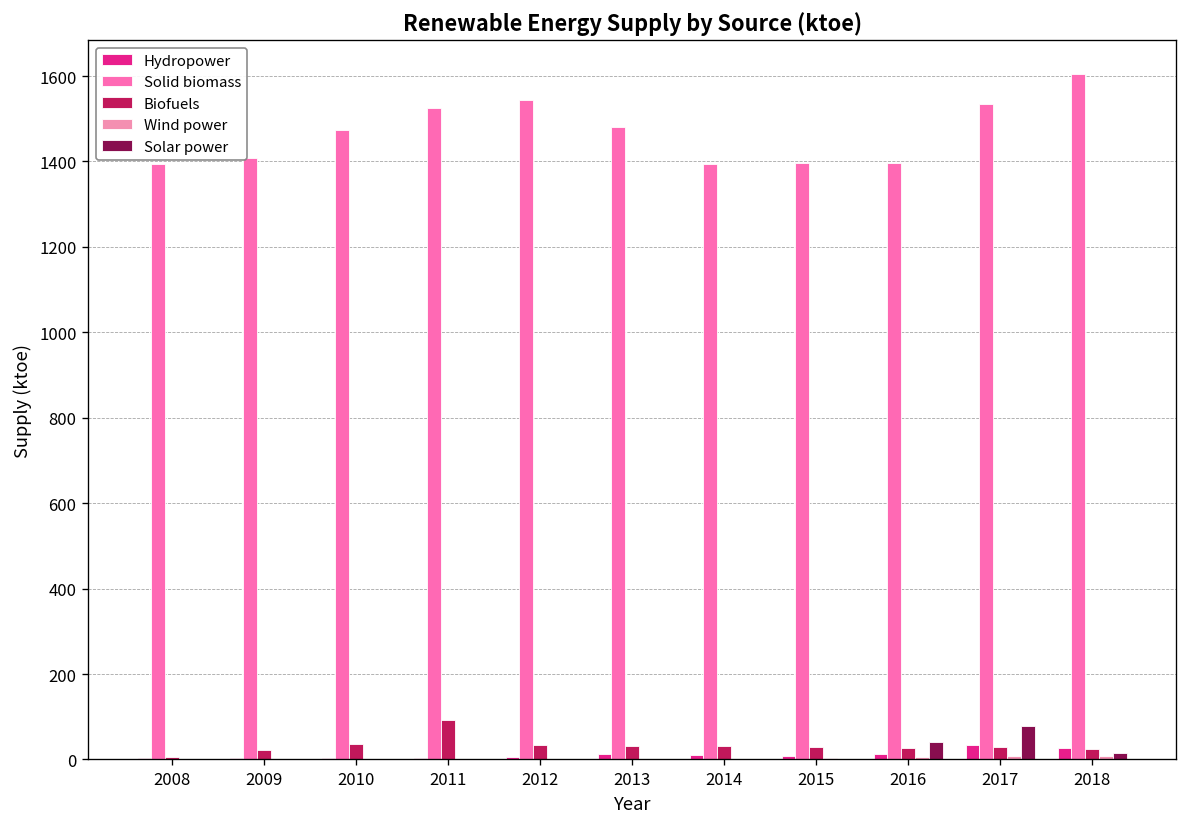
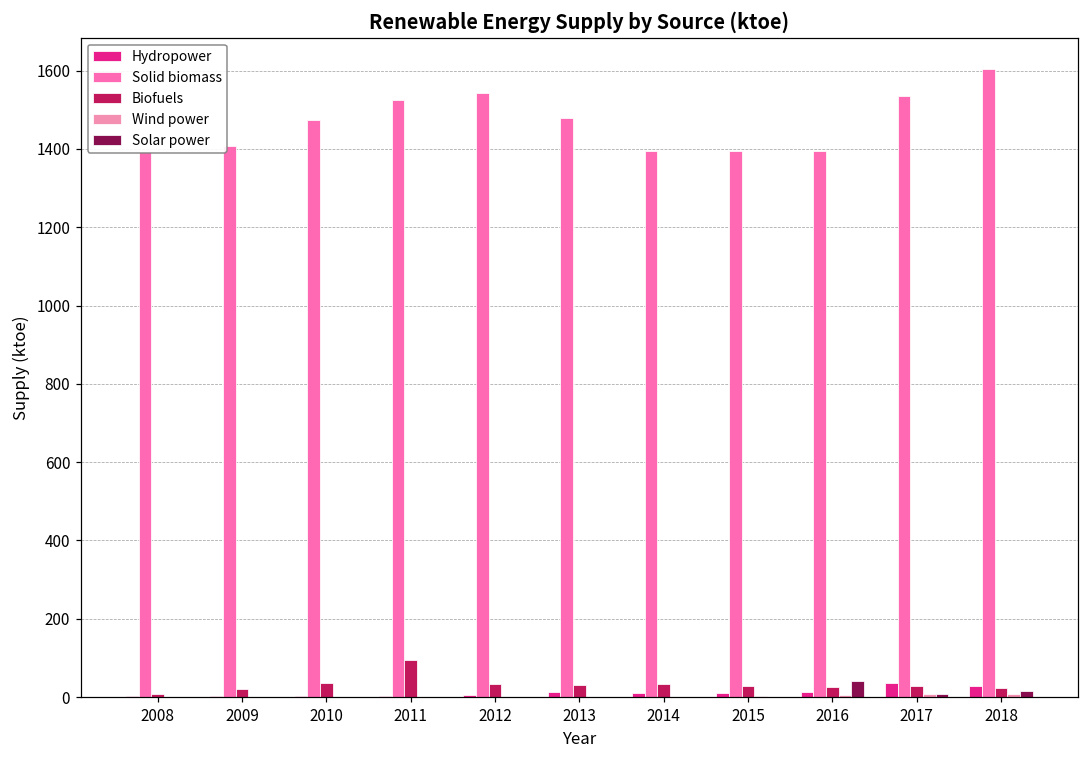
  {
    "Hydropower": {
      "2013": 10,
      "2014": 10,
      "2015": 10,
      "2016": 10,
      "2017": 30,
      "2018": 30
    },
    "Biofuels": {
      "2009": 20,
      "2010": 40,
      "2011": 90,
      "2012": 30,
      "2013": 30,
      "2014": 30,
      "2015": 30,
      "2016": 30,
      "2017": 30,
      "2018": 20
    },
    "Solar power": {
      "2008": 0,
      "2009": 0,
      "2010": 0,
      "2011": 0,
      "2012": 0,
      "2013": 0,
      "2016": 40,
-     "2017": 80,
+     "2017": 10,
      "2018": 20
    }
  }
